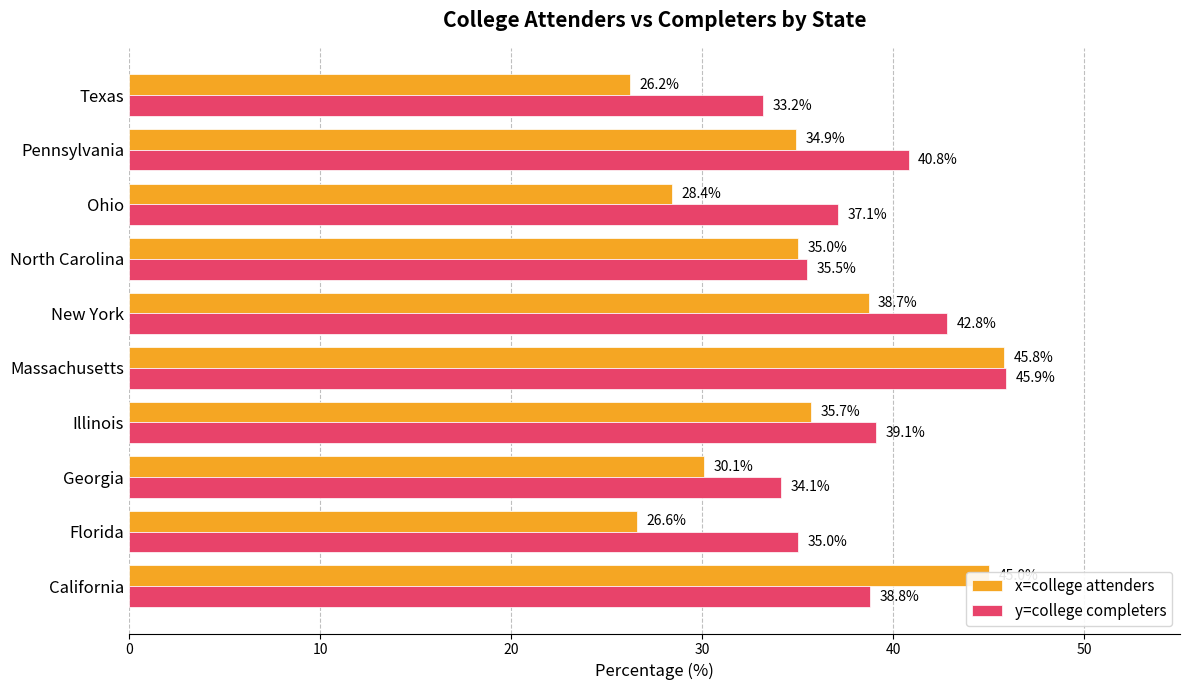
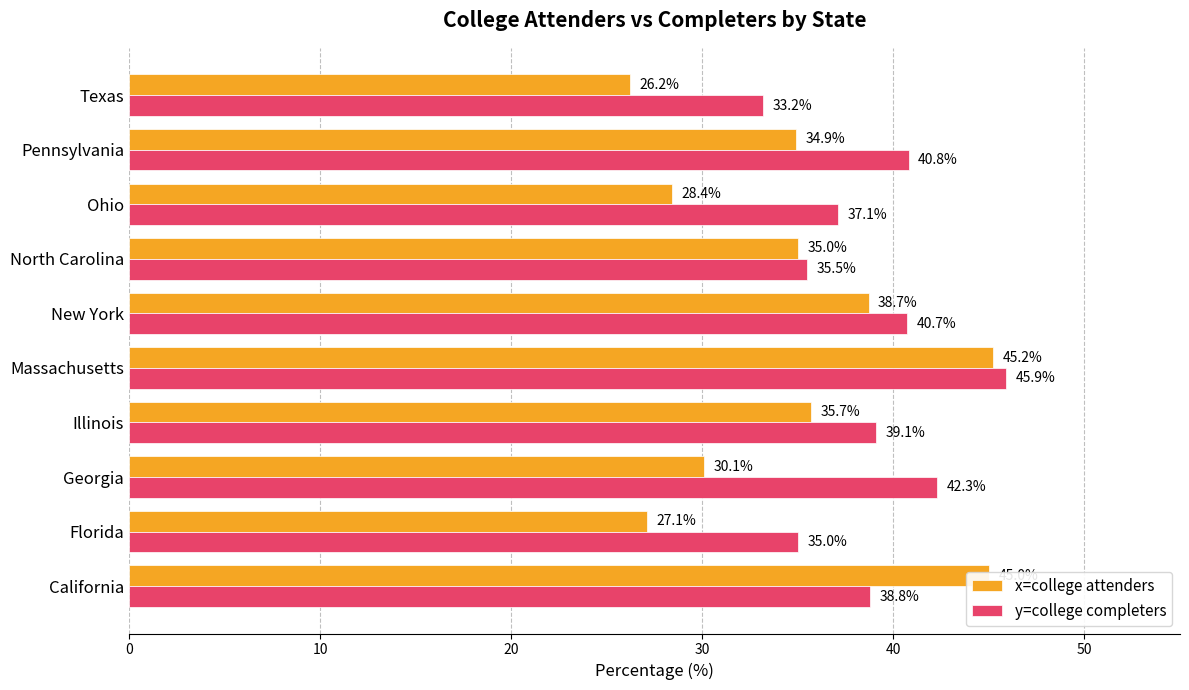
  {
    "x=college attenders": {
      "Texas": "26.2%",
      "Pennsylvania": "34.9%",
      "Ohio": "28.4%",
      "North Carolina": "35.0%",
      "New York": "38.7%",
-     "Massachusetts": "45.8%",
+     "Massachusetts": "45.2%",
      "Illinois": "35.7%",
      "Georgia": "30.1%",
-     "Florida": "26.6%"
+     "Florida": "27.1%"
    },
    "y=college completers": {
      "Texas": "33.2%",
      "Pennsylvania": "40.8%",
      "Ohio": "37.1%",
      "North Carolina": "35.5%",
-     "New York": "42.8%",
+     "New York": "40.7%",
      "Massachusetts": "45.9%",
      "Illinois": "39.1%",
-     "Georgia": "34.1%",
+     "Georgia": "42.3%",
      "Florida": "35.0%",
      "California": "38.8%"
    }
  }
